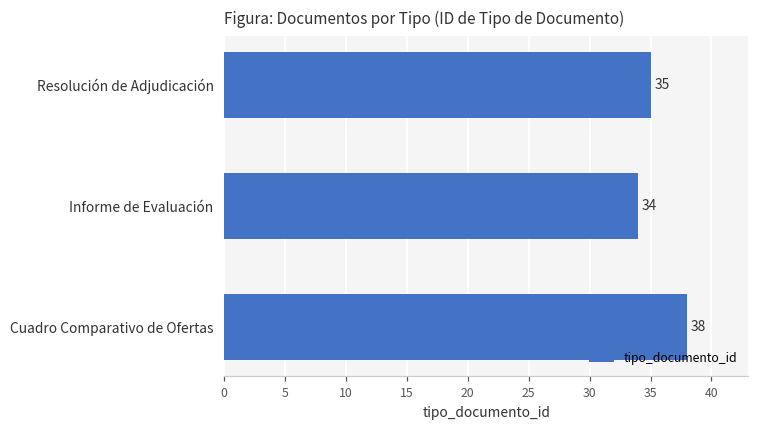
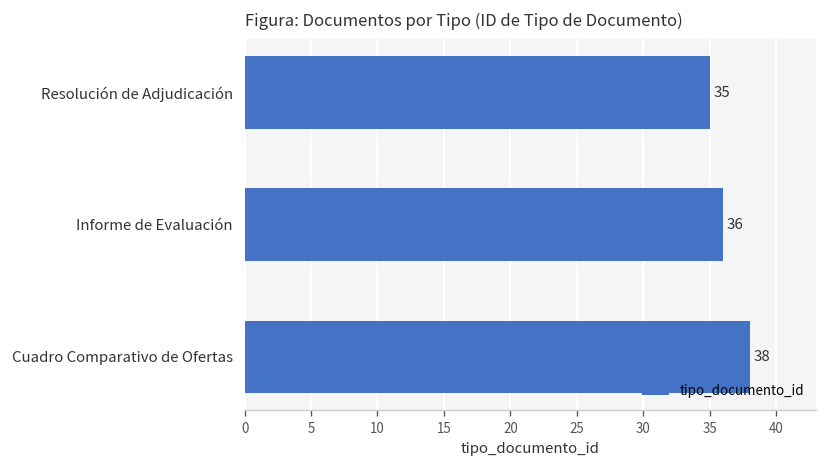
  {
    "Resolución de Adjudicación": 35,
-   "Informe de Evaluación": 34,
+   "Informe de Evaluación": 36,
    "Cuadro Comparativo de Ofertas": 38
  }
